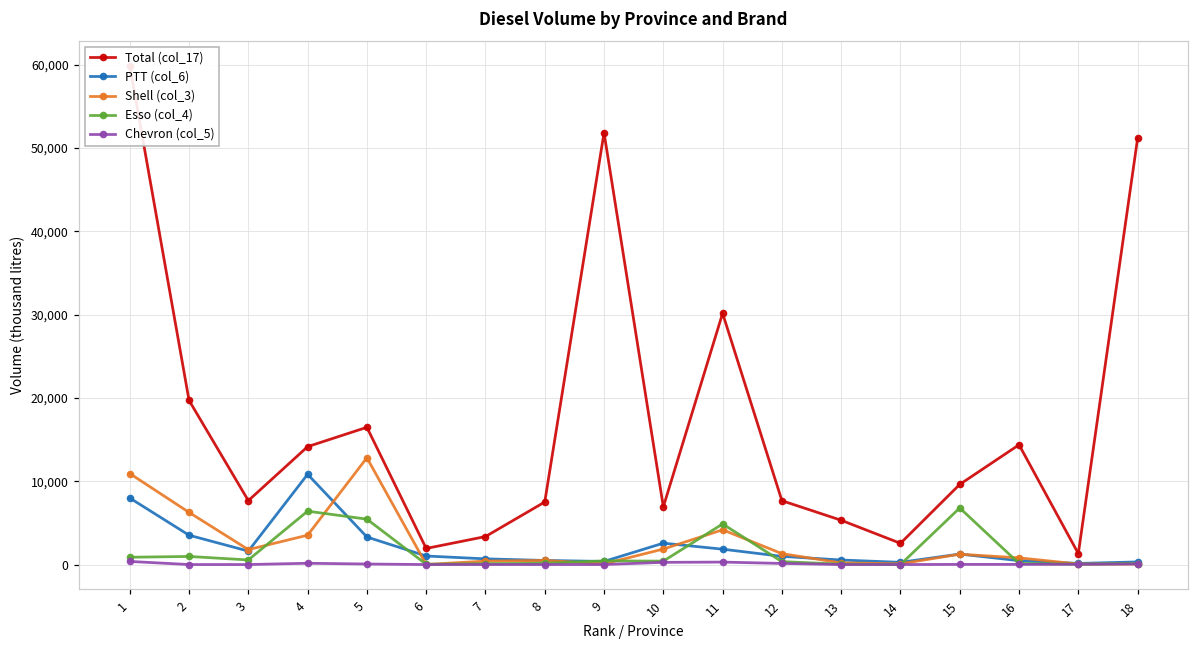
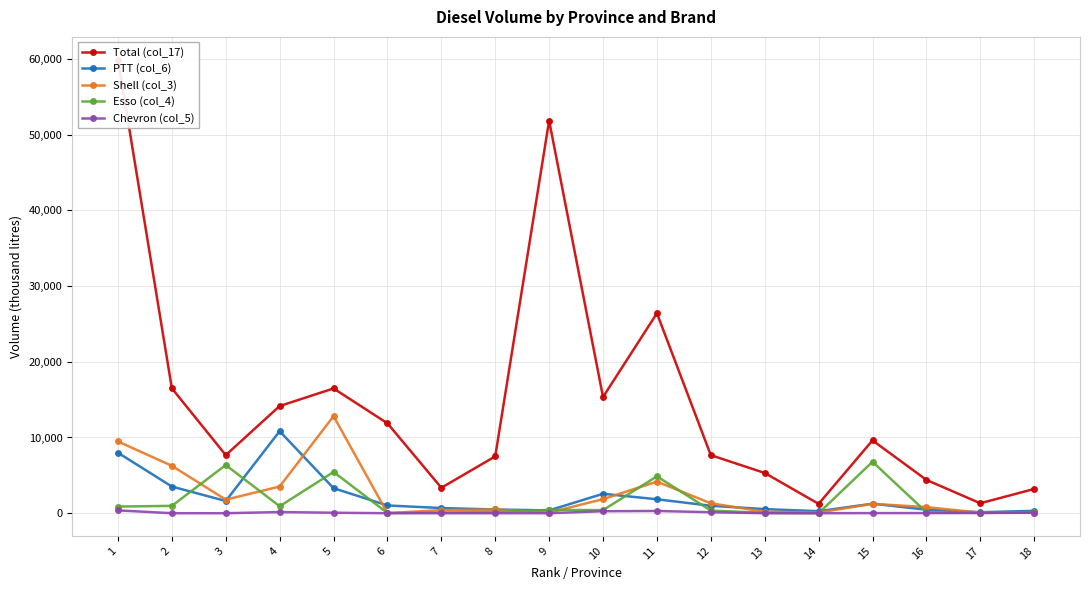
  {
    "Total (col_17)": {
-     "2": "20,000",
+     "2": "16,000",
      "3": "8,000",
      "4": "14,000",
      "5": "16,000",
-     "6": "2,000",
+     "6": "12,000",
      "7": "3,000",
      "8": "8,000",
      "9": "52,000",
-     "10": "7,000",
-     "11": "30,000",
+     "10": "15,000",
+     "11": "26,000",
      "12": "8,000",
      "13": "5,000",
-     "14": "3,000",
+     "14": "1,000",
      "15": "10,000",
-     "16": "14,000",
+     "16": "4,000",
      "17": "1,000",
-     "18": "51,000"
+     "18": "3,000"
    },
    "PTT (col_6)": {
      "1": "8,000",
      "2": "4,000",
      "4": "11,000",
      "5": "3,000",
      "6": "1,000",
      "10": "3,000",
      "11": "2,000",
      "13": "1,000",
      "16": "0"
    },
    "Shell (col_3)": {
-     "1": "11,000",
+     "1": "9,000",
      "2": "6,000",
      "4": "4,000",
      "5": "13,000",
      "10": "2,000",
      "11": "4,000",
      "16": "1,000"
    },
    "Esso (col_4)": {
      "1": "1,000",
      "2": "1,000",
-     "3": "1,000",
-     "4": "6,000",
+     "3": "6,000",
+     "4": "1,000",
      "5": "5,000",
      "11": "5,000",
      "15": "7,000"
    },
    "Chevron (col_5)": {
      "1": "0",
      "2": "0",
      "3": "0",
      "4": "0",
      "5": "0",
      "11": "0",
      "15": "0"
    }
  }
